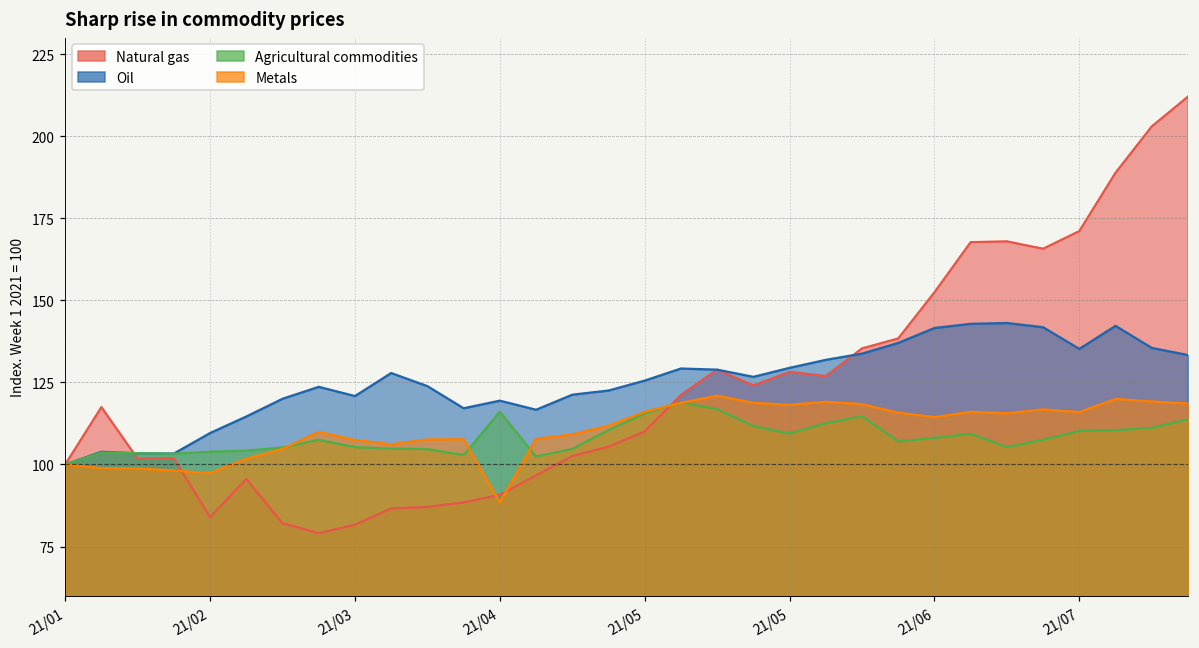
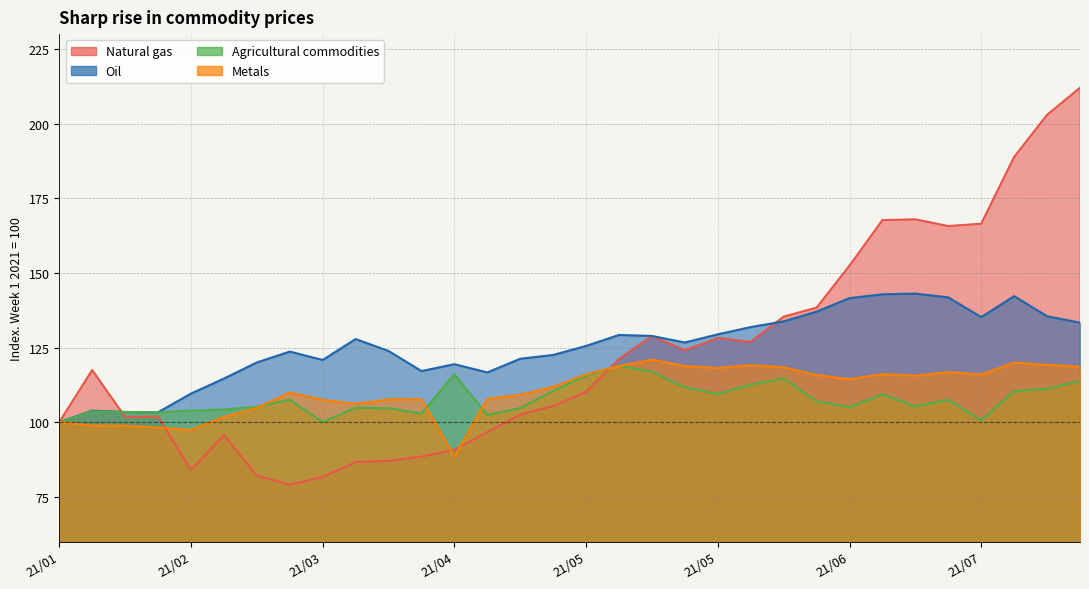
  {
    "Natural gas": {
      "21/02": 84,
      "21/03": 82,
      "21/04": 91,
      "21/06": 152,
-     "21/07": 171
+     "21/07": 166
    },
    "Oil": {
      "21/02": 110,
      "21/03": 121,
      "21/04": 119,
      "21/06": 142,
      "21/07": 135
    },
    "Agricultural commodities": {
      "21/02": 104,
-     "21/03": 105,
+     "21/03": 100,
      "21/04": 116,
-     "21/06": 108,
-     "21/07": 110
+     "21/06": 105,
+     "21/07": 101
    },
    "Metals": {
      "21/02": 97,
      "21/03": 107,
      "21/04": 88,
      "21/06": 114,
      "21/07": 116
    }
  }
